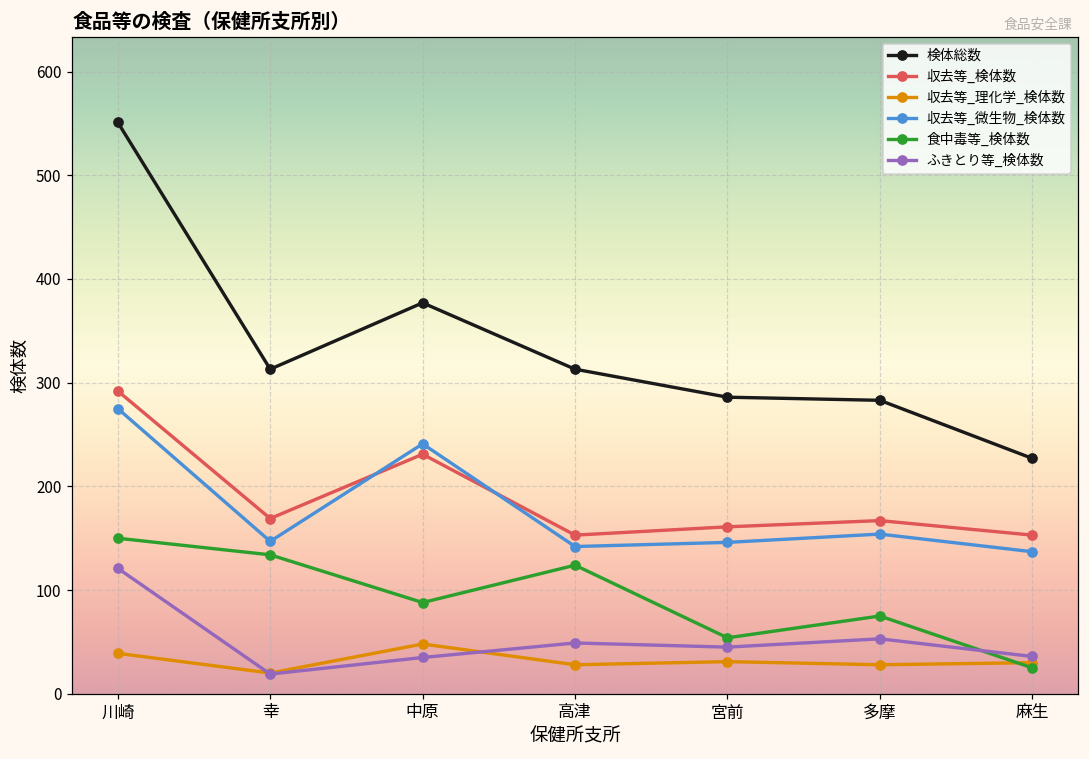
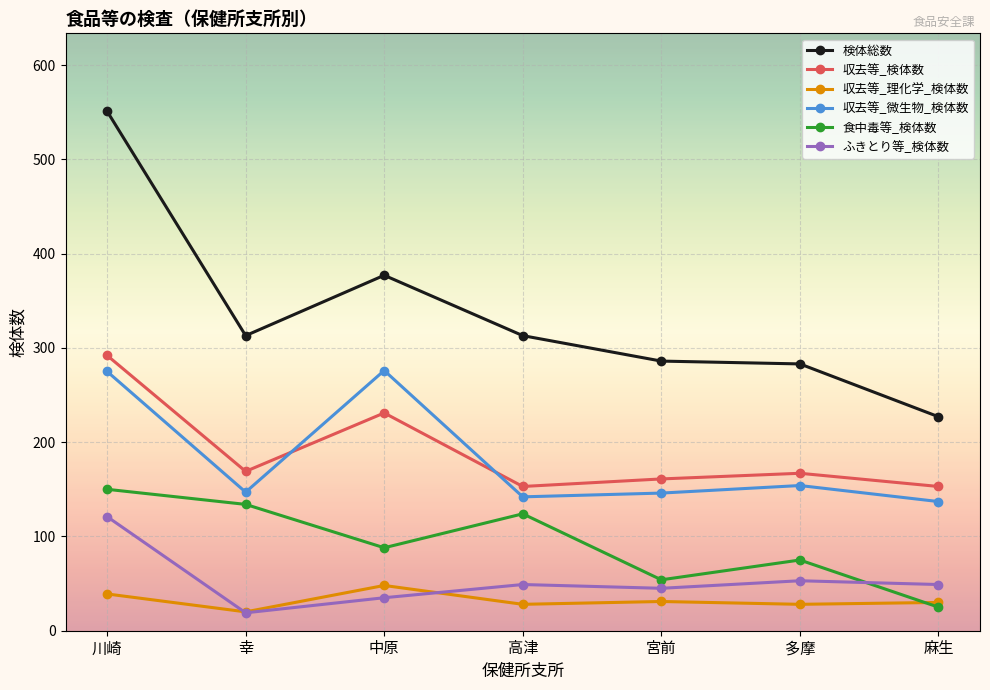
  {
    "検体総数": {
      "川崎": 550,
      "幸": 310,
      "中原": 380,
      "高津": 310,
      "宮前": 290,
      "多摩": 280,
      "麻生": 230
    },
    "収去等_検体数": {
      "川崎": 290,
      "幸": 170,
      "中原": 230,
      "高津": 150,
      "宮前": 160,
      "多摩": 170,
      "麻生": 150
    },
    "収去等_理化学_検体数": {
      "川崎": 40,
      "中原": 50,
      "高津": 30,
      "宮前": 30,
      "多摩": 30,
      "麻生": 30
    },
    "収去等_微生物_検体数": {
      "川崎": 280,
      "幸": 150,
-     "中原": 240,
+     "中原": 280,
      "高津": 140,
      "宮前": 150,
      "多摩": 150,
      "麻生": 140
    },
    "食中毒等_検体数": {
      "川崎": 150,
      "幸": 130,
      "中原": 90,
      "高津": 120,
      "宮前": 50,
      "多摩": 80,
      "麻生": 30
    },
    "ふきとり等_検体数": {
      "川崎": 120,
      "中原": 40,
      "高津": 50,
      "宮前": 50,
      "多摩": 50,
-     "麻生": 40
+     "麻生": 50
    }
  }
